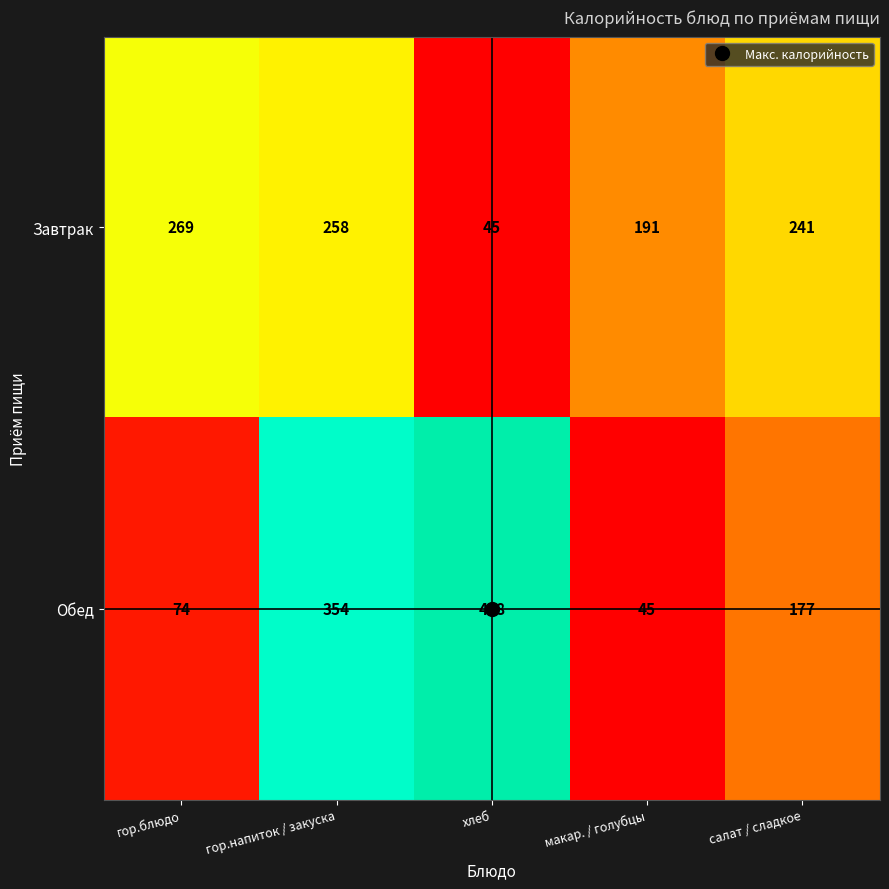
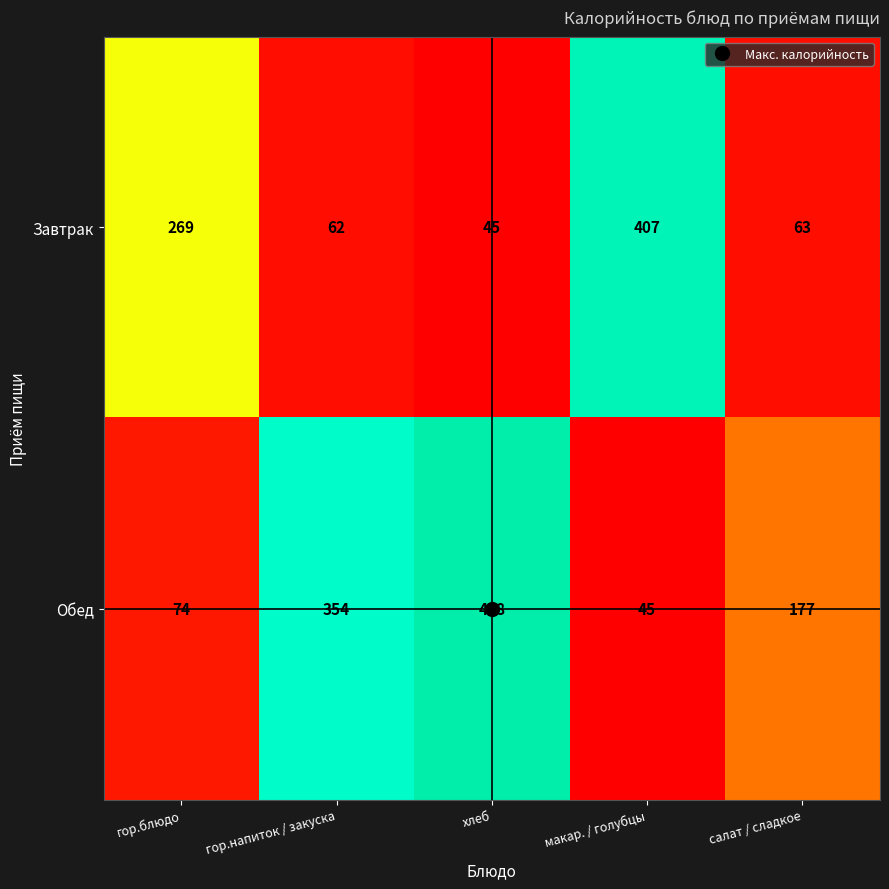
  {
    "Завтрак": {
      "гор.блюдо": 269,
-     "гор.напиток / закуска": 258,
+     "гор.напиток / закуска": 62,
      "хлеб": 45,
-     "макар. / голубцы": 191,
-     "салат / сладкое": 241
+     "макар. / голубцы": 407,
+     "салат / сладкое": 63
    },
    "Обед": {
      "гор.блюдо": 74,
      "гор.напиток / закуска": 354,
      "макар. / голубцы": 45,
      "салат / сладкое": 177
    }
  }
